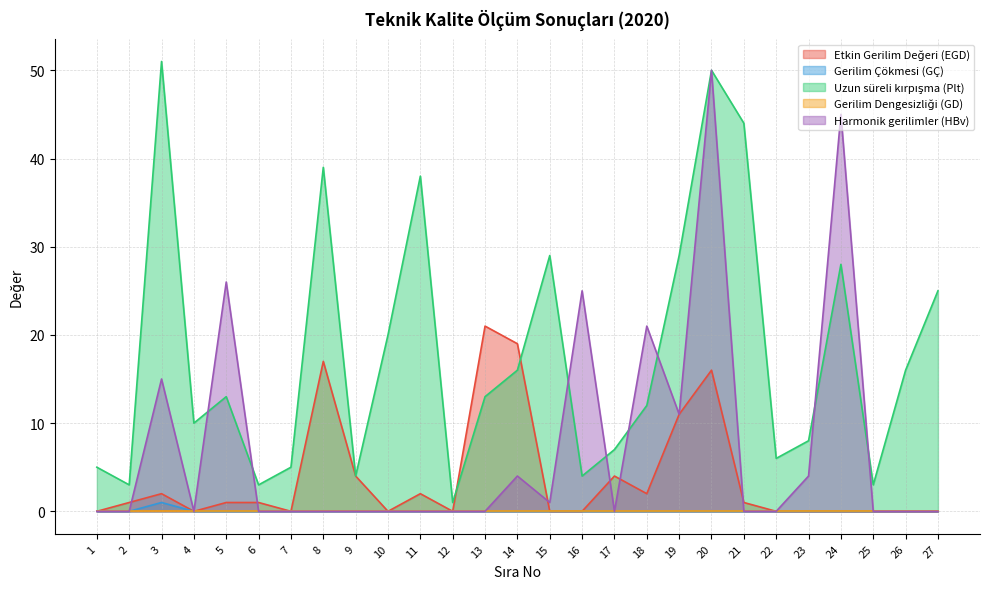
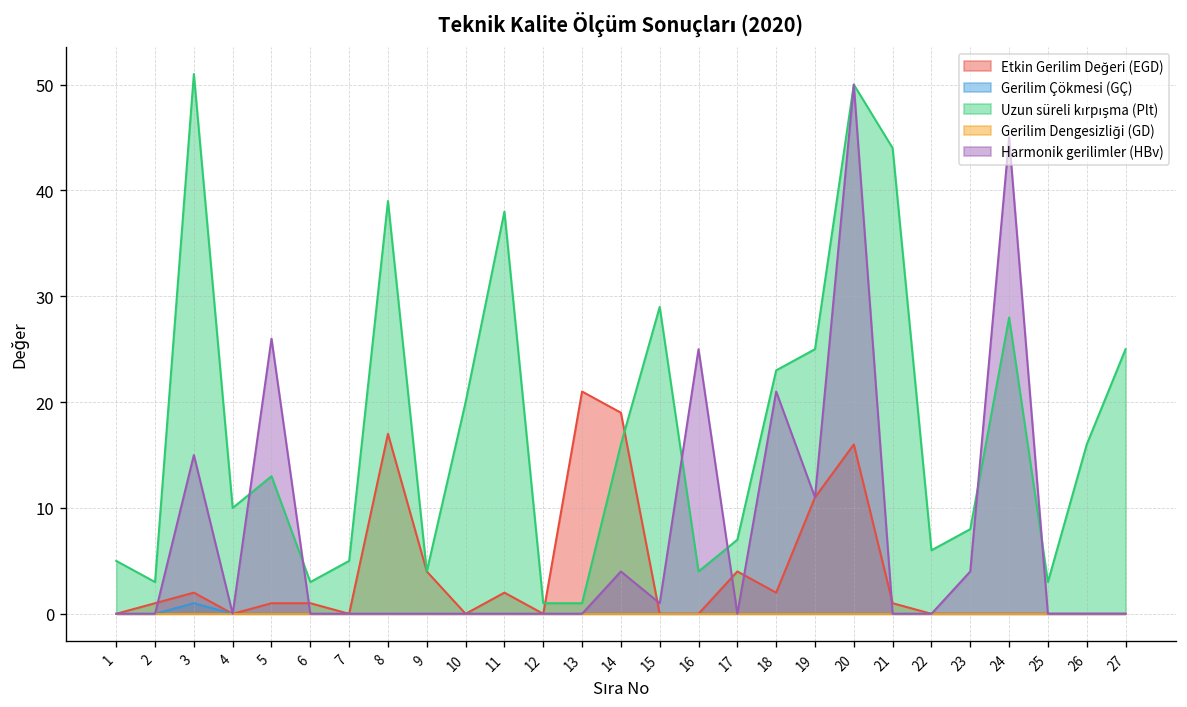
  {
    "Etkin Gerilim Değeri (EGD)": {
      "2": 1,
      "3": 2,
      "5": 1,
      "6": 1,
      "8": 17,
      "11": 2,
      "13": 21,
      "14": 19,
      "17": 4,
      "18": 2,
      "20": 16,
      "21": 1
    },
    "Gerilim Çökmesi (GÇ)": {
      "3": 1
    },
    "Uzun süreli kırpışma (Plt)": {
      "1": 5,
      "2": 3,
      "3": 51,
      "4": 10,
      "5": 13,
      "6": 3,
      "7": 5,
      "8": 39,
      "10": 20,
      "11": 38,
      "12": 1,
-     "13": 13,
+     "13": 1,
      "14": 16,
      "15": 29,
      "16": 4,
      "17": 7,
-     "18": 12,
-     "19": 29,
+     "18": 23,
+     "19": 25,
      "21": 44,
      "22": 6,
      "23": 8,
      "24": 28,
      "25": 3,
      "26": 16,
      "27": 25
    },
    "Gerilim Dengesizliği (GD)": {
      "3": 0
    },
    "Harmonik gerilimler (HBv)": {
      "3": 15,
      "5": 26,
      "14": 4,
      "15": 1,
      "16": 25,
      "18": 21,
      "23": 4
    }
  }
